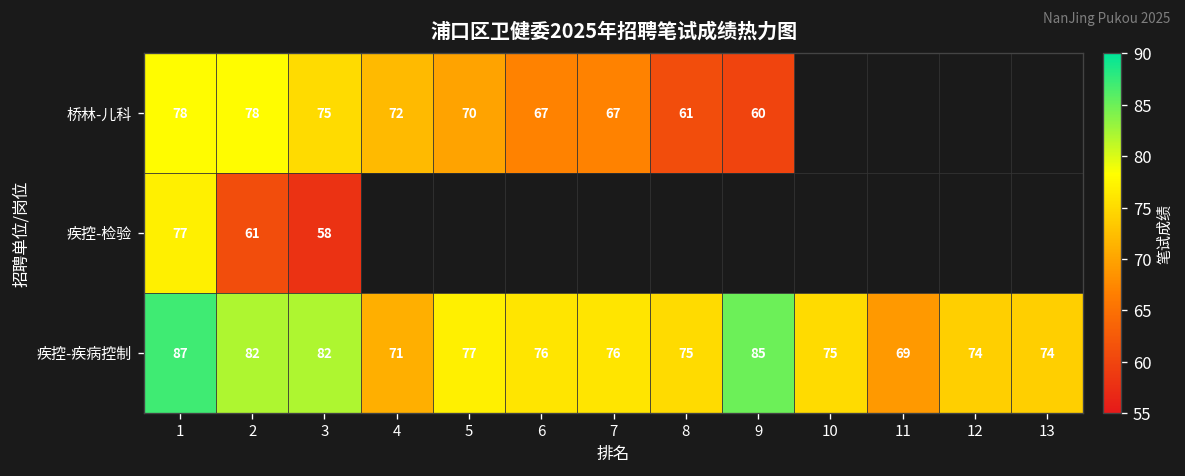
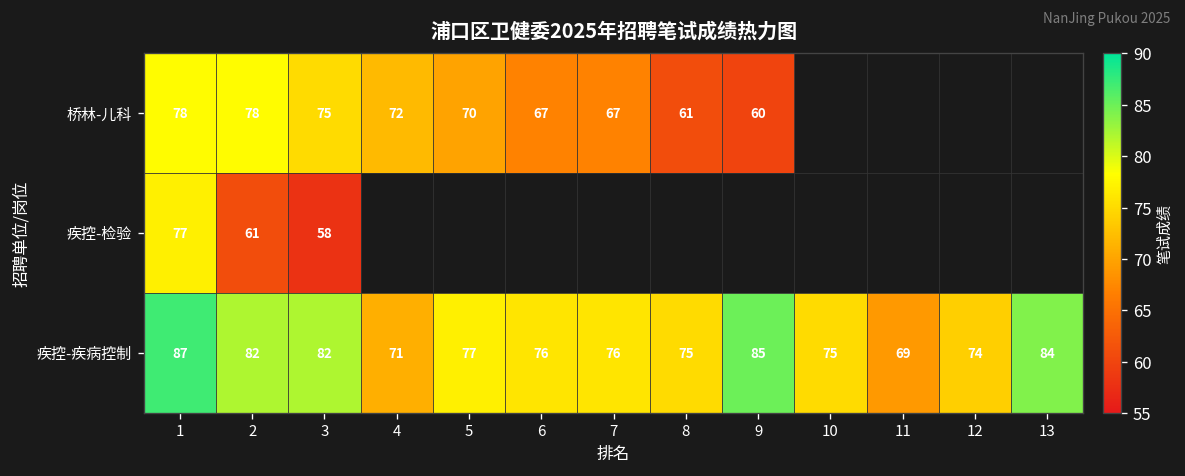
  {
    "桥林-儿科": {
      "1": 78,
      "2": 78,
      "3": 75,
      "4": 72,
      "5": 70,
      "6": 67,
      "7": 67,
      "8": 61,
      "9": 60
    },
    "疾控-检验": {
      "1": 77,
      "2": 61,
      "3": 58
    },
    "疾控-疾病控制": {
      "1": 87,
      "2": 82,
      "3": 82,
      "4": 71,
      "5": 77,
      "6": 76,
      "7": 76,
      "8": 75,
      "9": 85,
      "10": 75,
      "11": 69,
      "12": 74,
-     "13": 74
+     "13": 84
    }
  }
